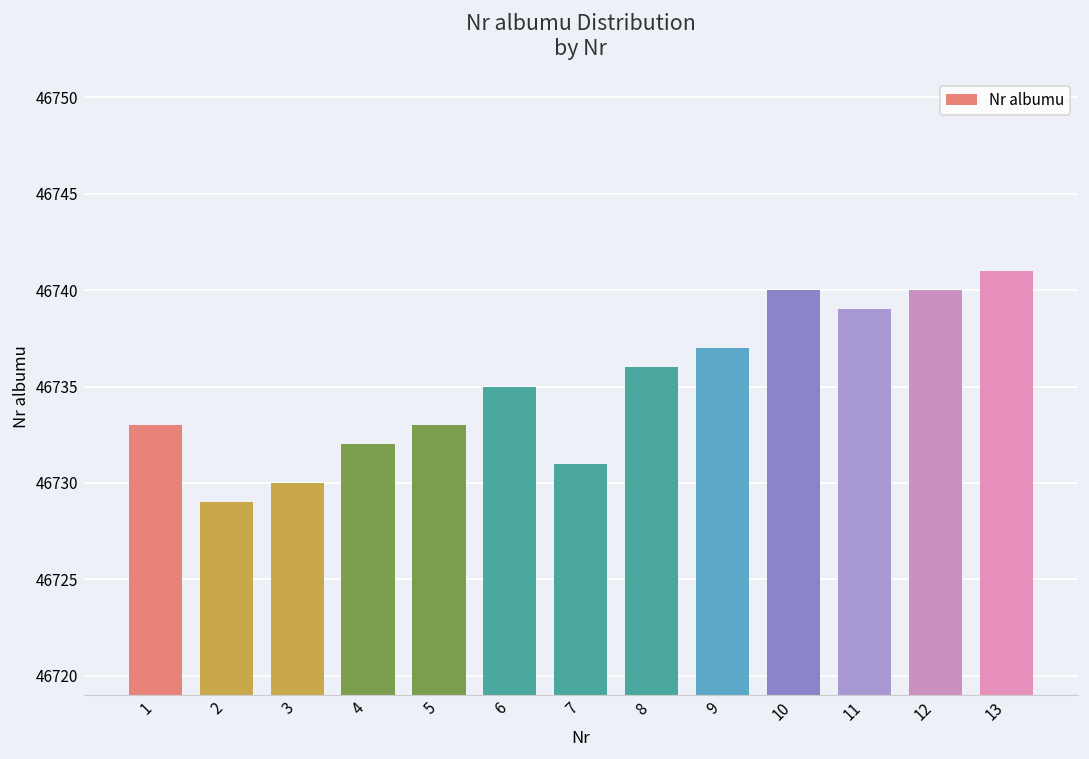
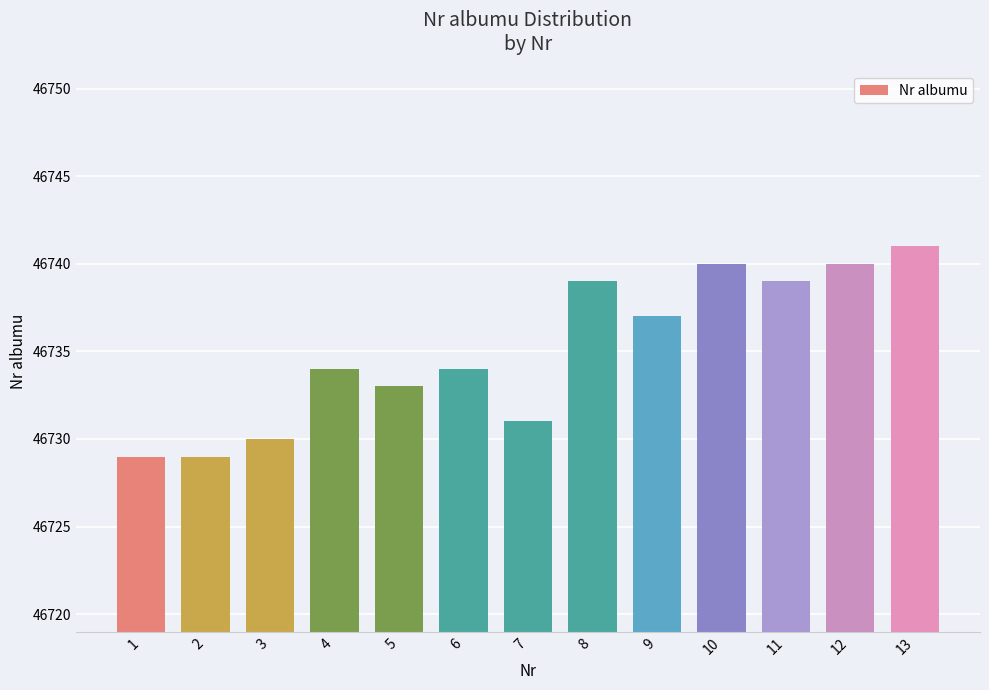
  {
-   "1": 46733,
+   "1": 46729,
    "2": 46729,
    "3": 46730,
-   "4": 46732,
+   "4": 46734,
    "5": 46733,
-   "6": 46735,
+   "6": 46734,
    "7": 46731,
-   "8": 46736,
+   "8": 46739,
    "9": 46737,
    "10": 46740,
    "11": 46739,
    "12": 46740,
    "13": 46741
  }
